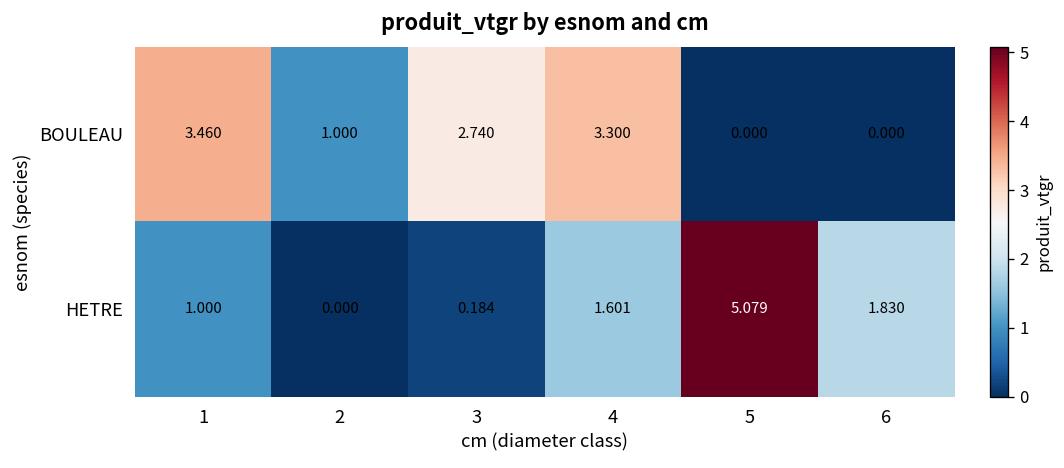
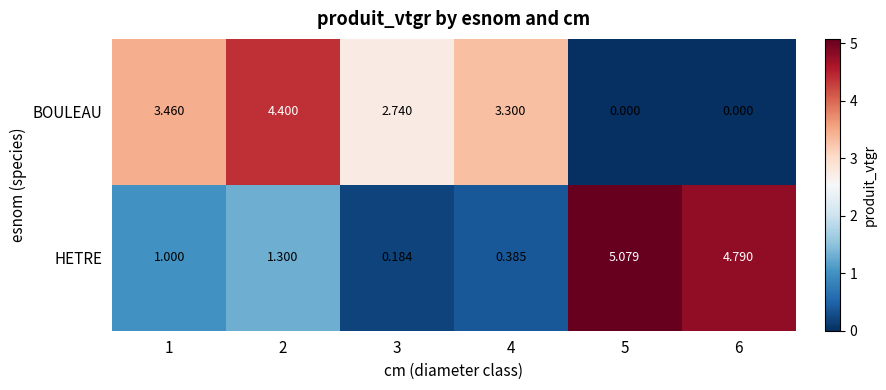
  {
    "BOULEAU": {
      "1": 3.460,
-     "2": 1.000,
+     "2": 4.400,
      "3": 2.740,
      "4": 3.300,
      "5": 0.000,
      "6": 0.000
    },
    "HETRE": {
      "1": 1.000,
-     "2": 0.000,
+     "2": 1.300,
      "3": 0.184,
-     "4": 1.601,
+     "4": 0.385,
      "5": 5.079,
-     "6": 1.830
+     "6": 4.790
    }
  }
